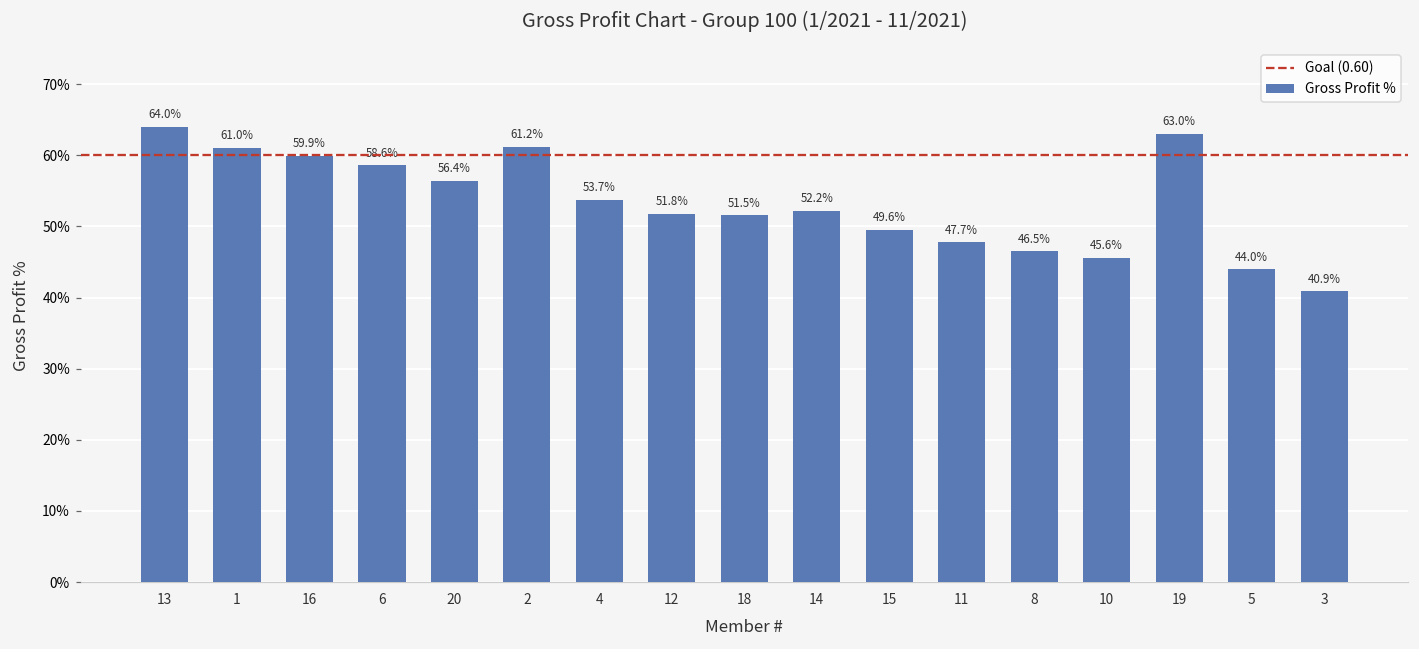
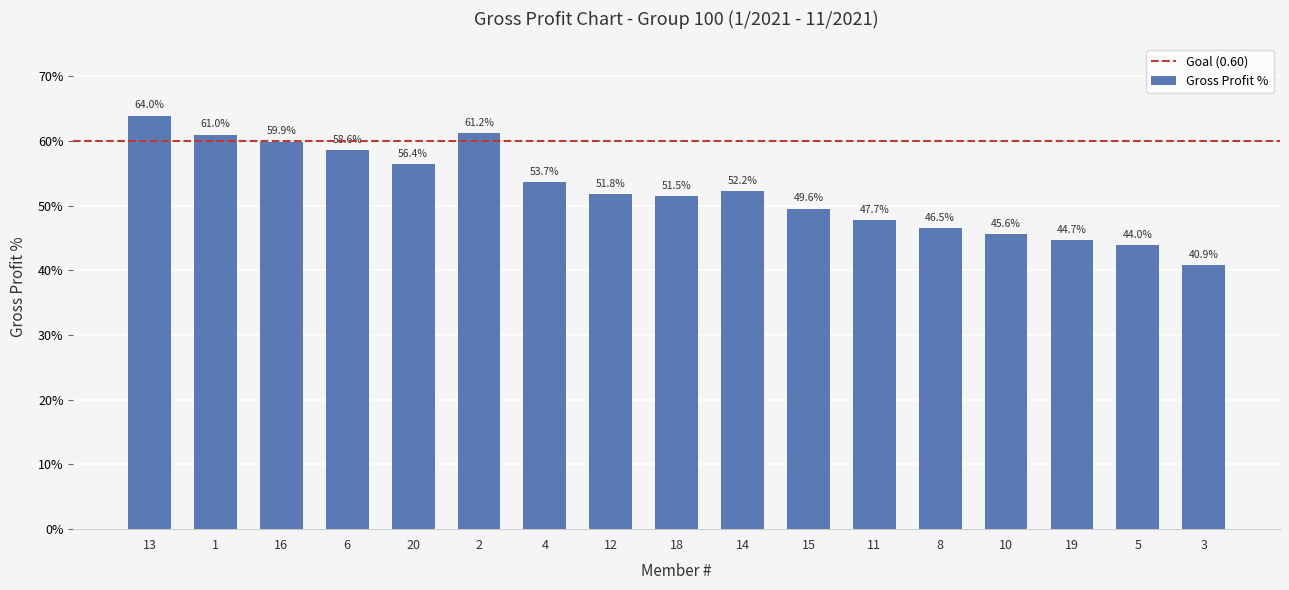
  {
    "13": "64.0%",
    "1": "61.0%",
    "16": "59.9%",
    "6": "58.6%",
    "20": "56.4%",
    "2": "61.2%",
    "4": "53.7%",
    "12": "51.8%",
    "18": "51.5%",
    "14": "52.2%",
    "15": "49.6%",
    "11": "47.7%",
    "8": "46.5%",
    "10": "45.6%",
-   "19": "63.0%",
+   "19": "44.7%",
    "5": "44.0%",
    "3": "40.9%"
  }
